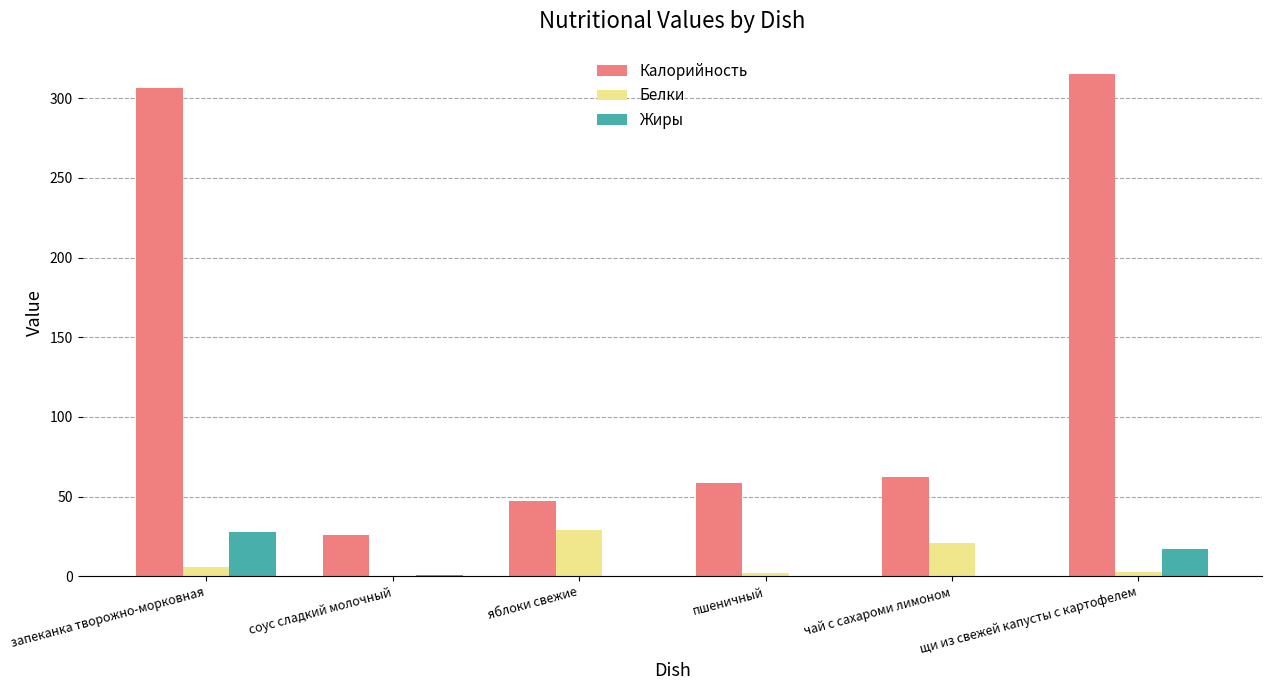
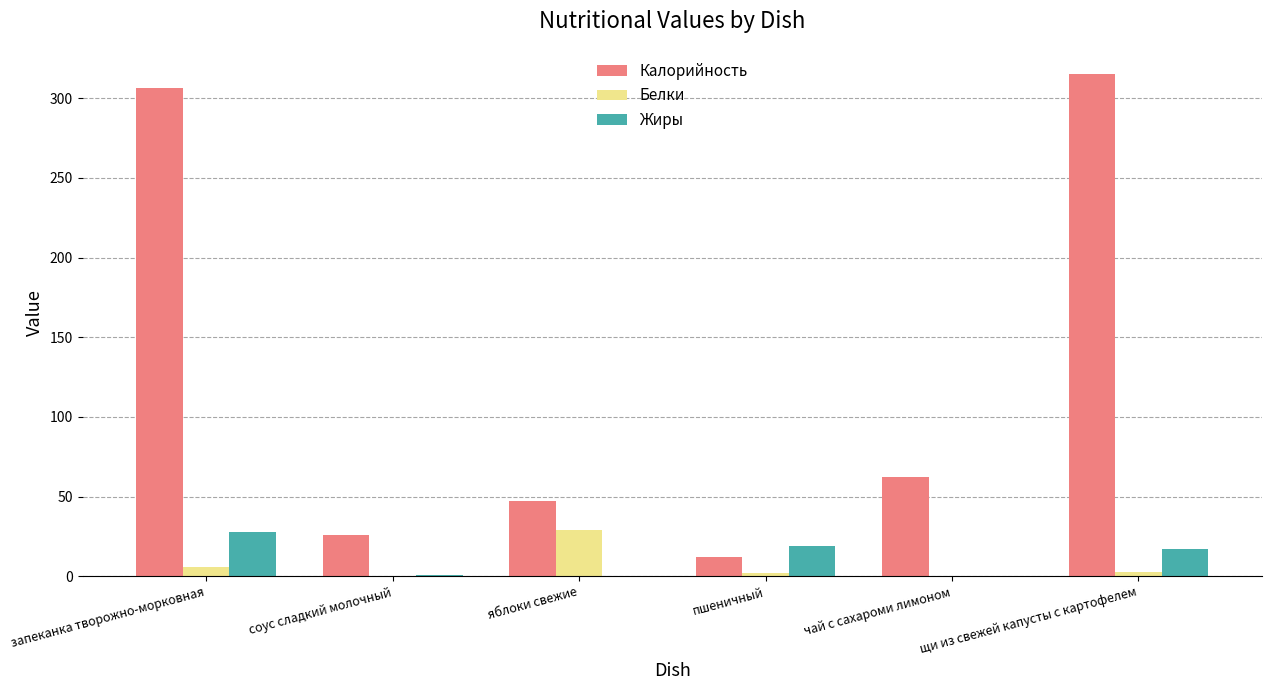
  {
    "Калорийность": {
      "запеканка творожно-морковная": 306,
      "соус сладкий молочный": 26,
      "яблоки свежие": 47,
-     "пшеничный": 58,
+     "пшеничный": 12,
      "чай с сахароми лимоном": 62,
      "щи из свежей капусты с картофелем": 315
    },
    "Белки": {
      "запеканка творожно-морковная": 6,
      "яблоки свежие": 29,
      "пшеничный": 2,
-     "чай с сахароми лимоном": 21,
+     "чай с сахароми лимоном": 0,
      "щи из свежей капусты с картофелем": 3
    },
    "Жиры": {
      "запеканка творожно-морковная": 28,
-     "пшеничный": 0,
+     "пшеничный": 19,
      "щи из свежей капусты с картофелем": 17
    }
  }
